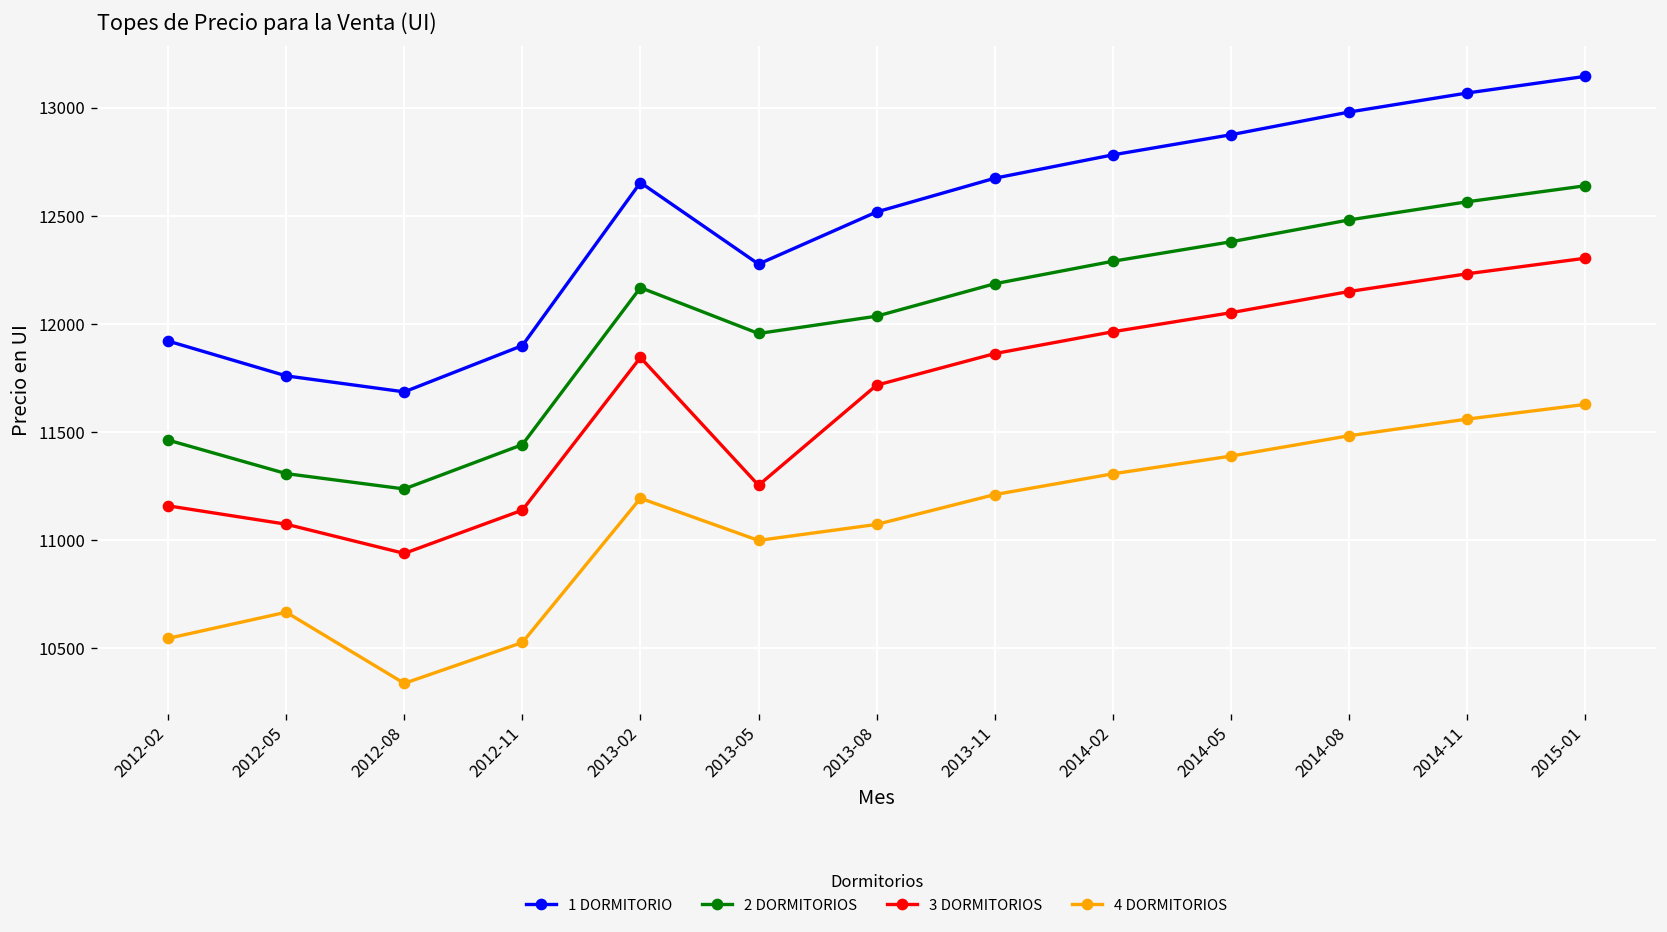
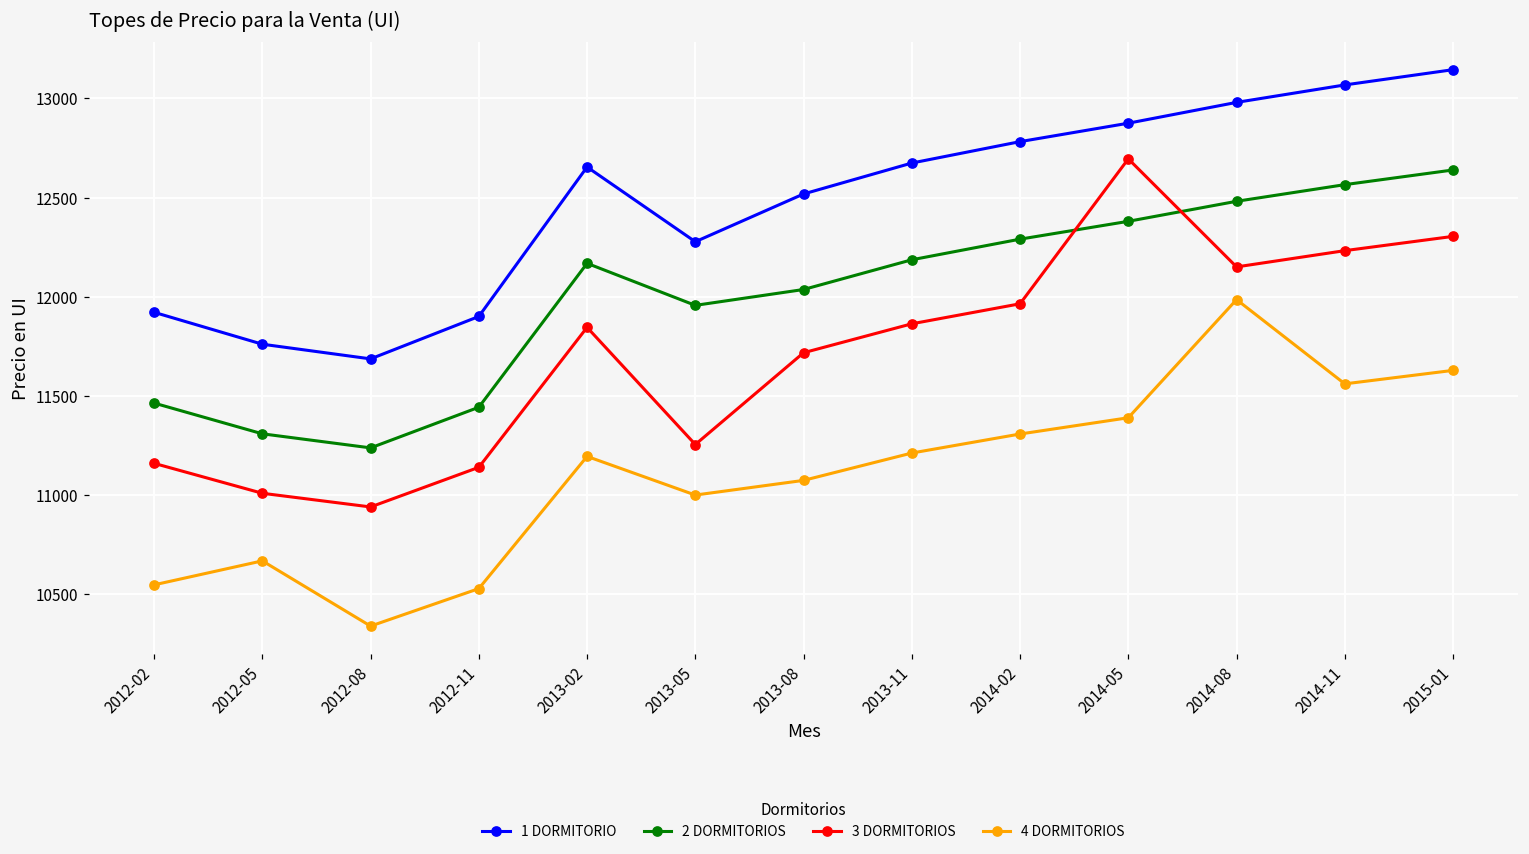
  {
    "1 DORMITORIO": {
      "2012-02": 11920,
      "2012-05": 11760,
      "2012-08": 11690,
      "2012-11": 11900,
      "2013-02": 12650,
      "2013-05": 12280,
      "2013-08": 12520,
      "2013-11": 12670,
      "2014-02": 12780,
      "2014-05": 12880,
      "2014-08": 12980,
      "2014-11": 13070,
      "2015-01": 13150
    },
    "2 DORMITORIOS": {
      "2012-02": 11460,
      "2012-05": 11310,
      "2012-08": 11240,
      "2012-11": 11440,
      "2013-02": 12170,
      "2013-05": 11960,
      "2013-08": 12040,
      "2013-11": 12190,
      "2014-02": 12290,
      "2014-05": 12380,
      "2014-08": 12480,
      "2014-11": 12570,
      "2015-01": 12640
    },
    "3 DORMITORIOS": {
      "2012-02": 11160,
-     "2012-05": 11070,
+     "2012-05": 11010,
      "2012-08": 10940,
      "2012-11": 11140,
      "2013-02": 11850,
      "2013-05": 11250,
      "2013-08": 11720,
      "2013-11": 11860,
      "2014-02": 11960,
-     "2014-05": 12050,
+     "2014-05": 12700,
      "2014-08": 12150,
      "2014-11": 12230,
      "2015-01": 12300
    },
    "4 DORMITORIOS": {
      "2012-02": 10550,
      "2012-05": 10670,
      "2012-08": 10340,
      "2012-11": 10530,
      "2013-02": 11190,
      "2013-05": 11000,
      "2013-08": 11070,
      "2013-11": 11210,
      "2014-02": 11310,
      "2014-05": 11390,
-     "2014-08": 11480,
+     "2014-08": 11990,
      "2014-11": 11560,
      "2015-01": 11630
    }
  }
